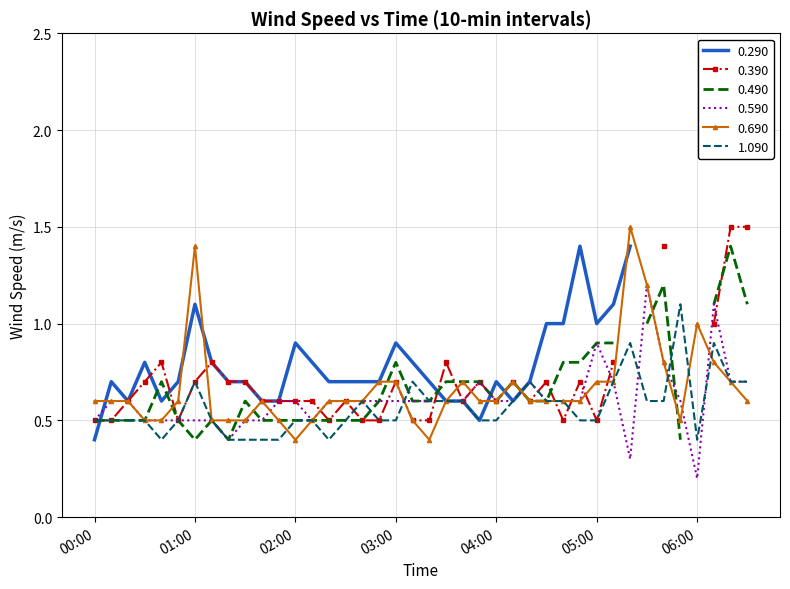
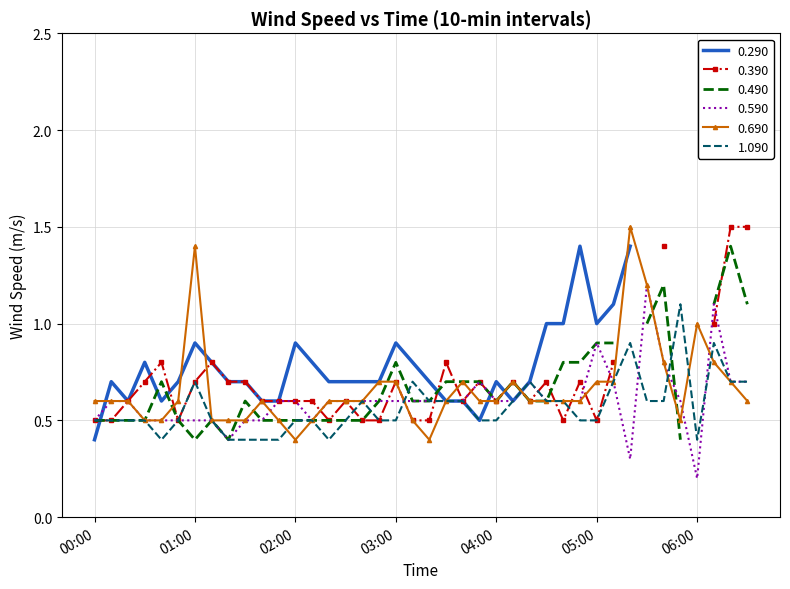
  {
    "0.290": {
      "00:00": 0.4,
-     "01:00": 1.1,
+     "01:00": 0.9,
      "02:00": 0.9,
      "03:00": 0.9,
      "04:00": 0.7,
      "05:00": 1.0
    },
    "0.490": {
      "01:00": 0.4,
      "03:00": 0.8
    },
    "0.590": {
      "01:00": 0.5,
      "03:00": 0.6,
      "06:00": 0.2
    },
    "0.690": {
      "00:00": 0.6,
      "01:00": 1.4,
      "02:00": 0.4,
      "05:00": 0.7,
      "06:00": 1.0
    },
    "1.090": {
      "03:00": 0.5,
      "04:00": 0.5,
      "06:00": 0.4
    }
  }
